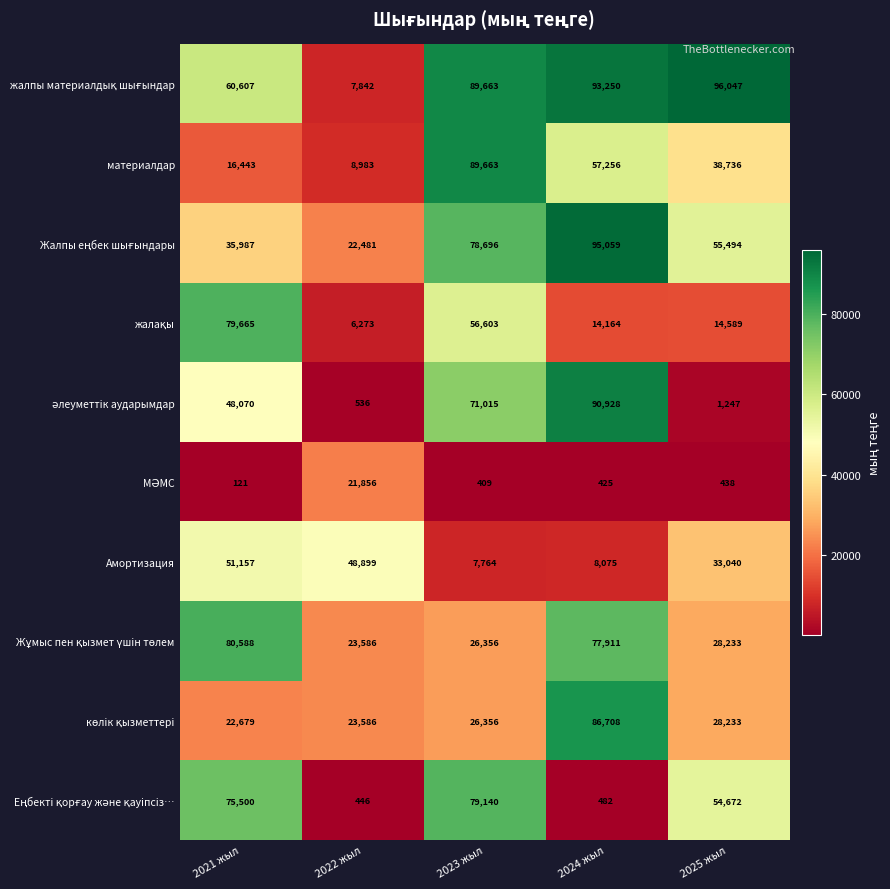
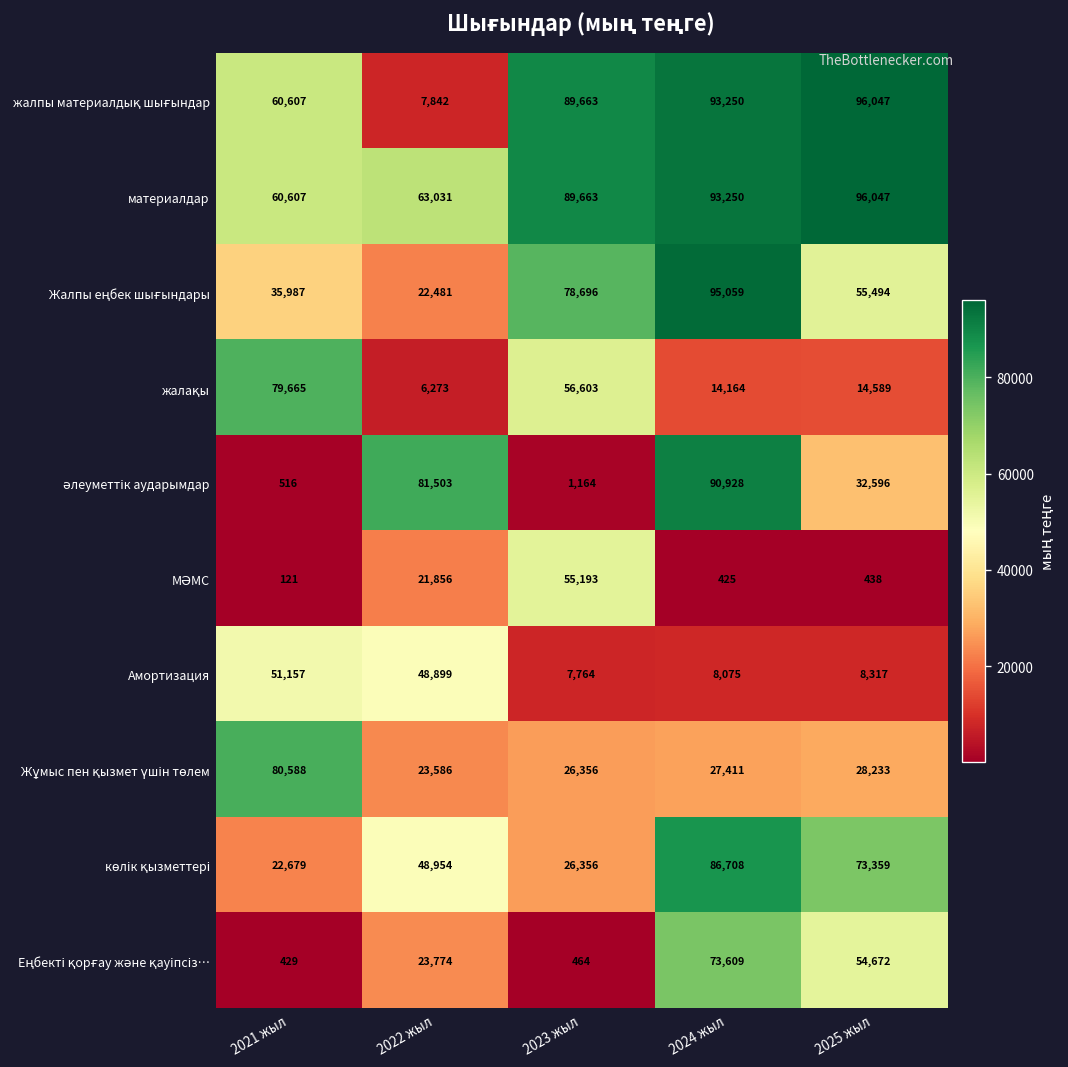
  {
    "жалпы материалдық шығындар": {
      "2021 жыл": "60,607",
      "2022 жыл": "7,842",
      "2023 жыл": "89,663",
      "2024 жыл": "93,250"
    },
    "материалдар": {
-     "2021 жыл": "16,443",
-     "2022 жыл": "8,983",
+     "2021 жыл": "60,607",
+     "2022 жыл": "63,031",
      "2023 жыл": "89,663",
-     "2024 жыл": "57,256",
-     "2025 жыл": "38,736"
+     "2024 жыл": "93,250",
+     "2025 жыл": "96,047"
    },
    "Жалпы еңбек шығындары": {
      "2021 жыл": "35,987",
      "2022 жыл": "22,481",
      "2023 жыл": "78,696",
      "2024 жыл": "95,059",
      "2025 жыл": "55,494"
    },
    "жалақы": {
      "2021 жыл": "79,665",
      "2022 жыл": "6,273",
      "2023 жыл": "56,603",
      "2024 жыл": "14,164",
      "2025 жыл": "14,589"
    },
    "әлеуметтік аударымдар": {
-     "2021 жыл": "48,070",
-     "2022 жыл": "536",
-     "2023 жыл": "71,015",
+     "2021 жыл": "516",
+     "2022 жыл": "81,503",
+     "2023 жыл": "1,164",
      "2024 жыл": "90,928",
-     "2025 жыл": "1,247"
+     "2025 жыл": "32,596"
    },
    "МӘМС": {
      "2021 жыл": "121",
      "2022 жыл": "21,856",
-     "2023 жыл": "409",
+     "2023 жыл": "55,193",
      "2024 жыл": "425",
      "2025 жыл": "438"
    },
    "Амортизация": {
      "2021 жыл": "51,157",
      "2022 жыл": "48,899",
      "2023 жыл": "7,764",
      "2024 жыл": "8,075",
-     "2025 жыл": "33,040"
+     "2025 жыл": "8,317"
    },
    "Жұмыс пен қызмет үшін төлем": {
      "2021 жыл": "80,588",
      "2022 жыл": "23,586",
      "2023 жыл": "26,356",
-     "2024 жыл": "77,911",
+     "2024 жыл": "27,411",
      "2025 жыл": "28,233"
    },
    "көлік қызметтері": {
      "2021 жыл": "22,679",
-     "2022 жыл": "23,586",
+     "2022 жыл": "48,954",
      "2023 жыл": "26,356",
      "2024 жыл": "86,708",
-     "2025 жыл": "28,233"
+     "2025 жыл": "73,359"
    },
    "Еңбекті қорғау және қауіпсіз…": {
-     "2021 жыл": "75,500",
-     "2022 жыл": "446",
-     "2023 жыл": "79,140",
-     "2024 жыл": "482",
+     "2021 жыл": "429",
+     "2022 жыл": "23,774",
+     "2023 жыл": "464",
+     "2024 жыл": "73,609",
      "2025 жыл": "54,672"
    }
  }
